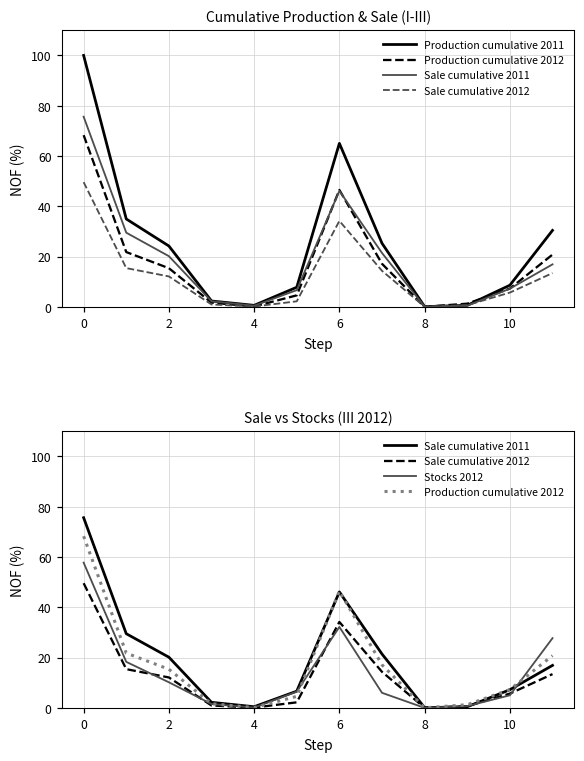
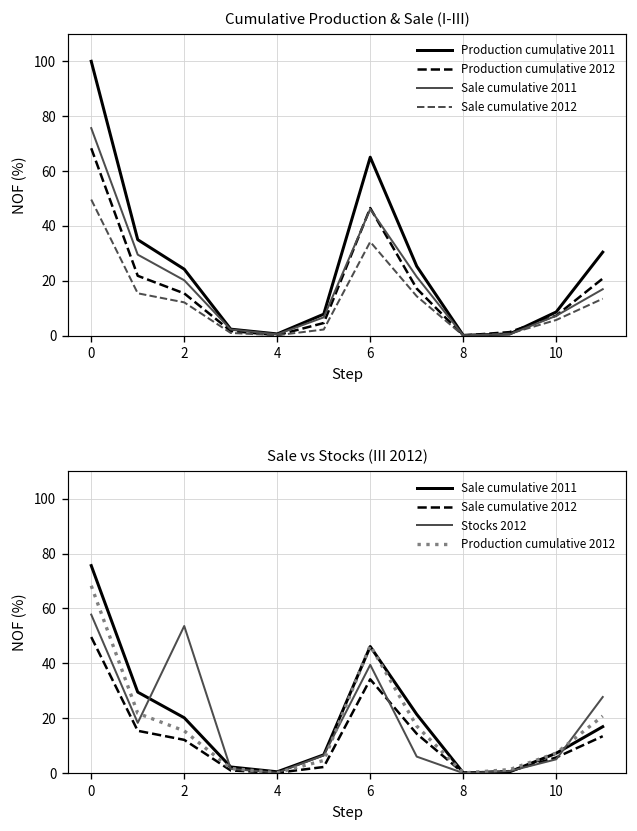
  {
    "Sale vs Stocks (III 2012)": {
      "Stocks 2012": {
        "0": 58,
-       "2": 10,
-       "6": 32
+       "2": 54,
+       "6": 39
      },
      "Production cumulative 2012": {
        "0": 68,
        "2": 15
      }
    }
  }
